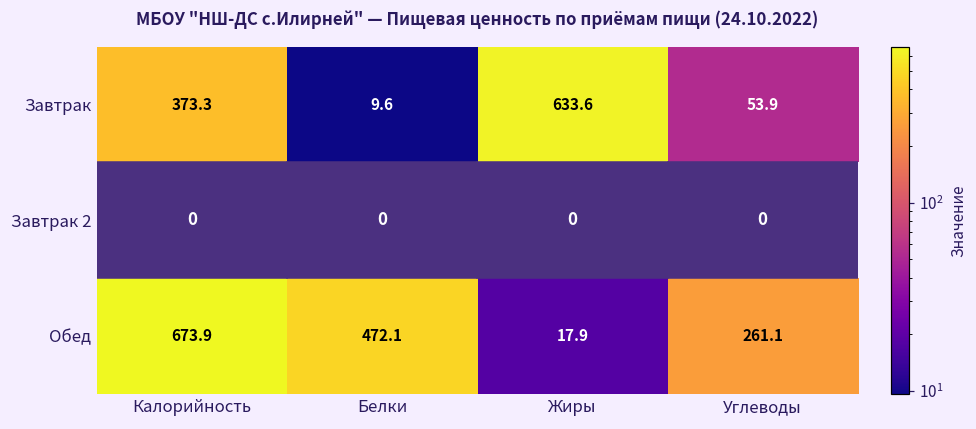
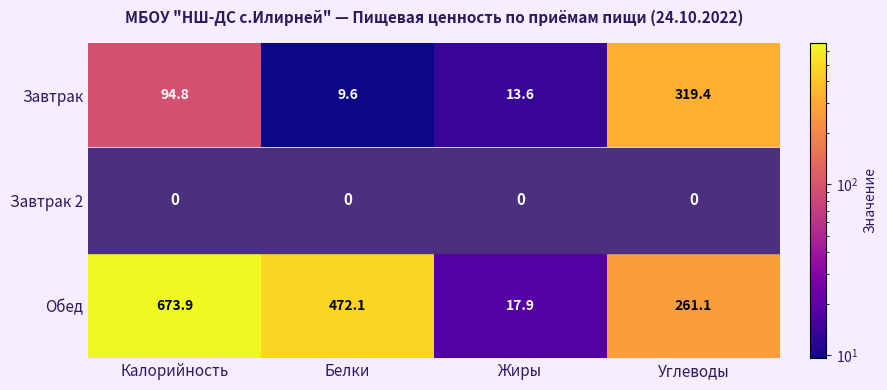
  {
    "Завтрак": {
-     "Калорийность": 373.3,
+     "Калорийность": 94.8,
      "Белки": 9.6,
-     "Жиры": 633.6,
-     "Углеводы": 53.9
+     "Жиры": 13.6,
+     "Углеводы": 319.4
    },
    "Обед": {
      "Калорийность": 673.9,
      "Белки": 472.1,
      "Жиры": 17.9,
      "Углеводы": 261.1
    }
  }
